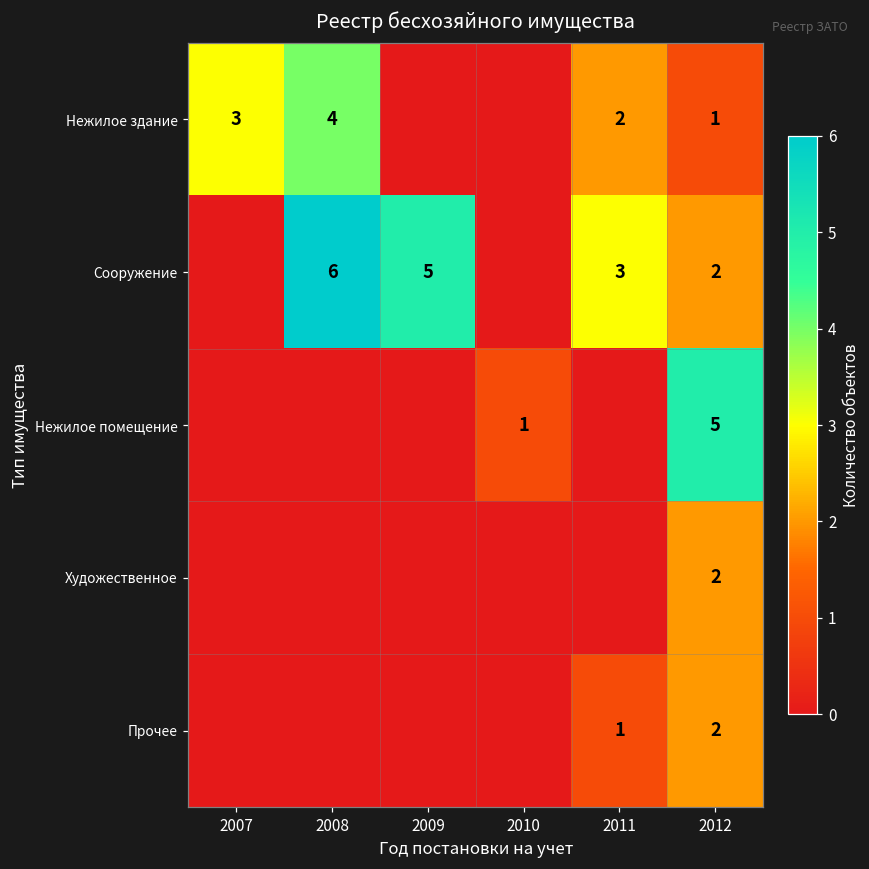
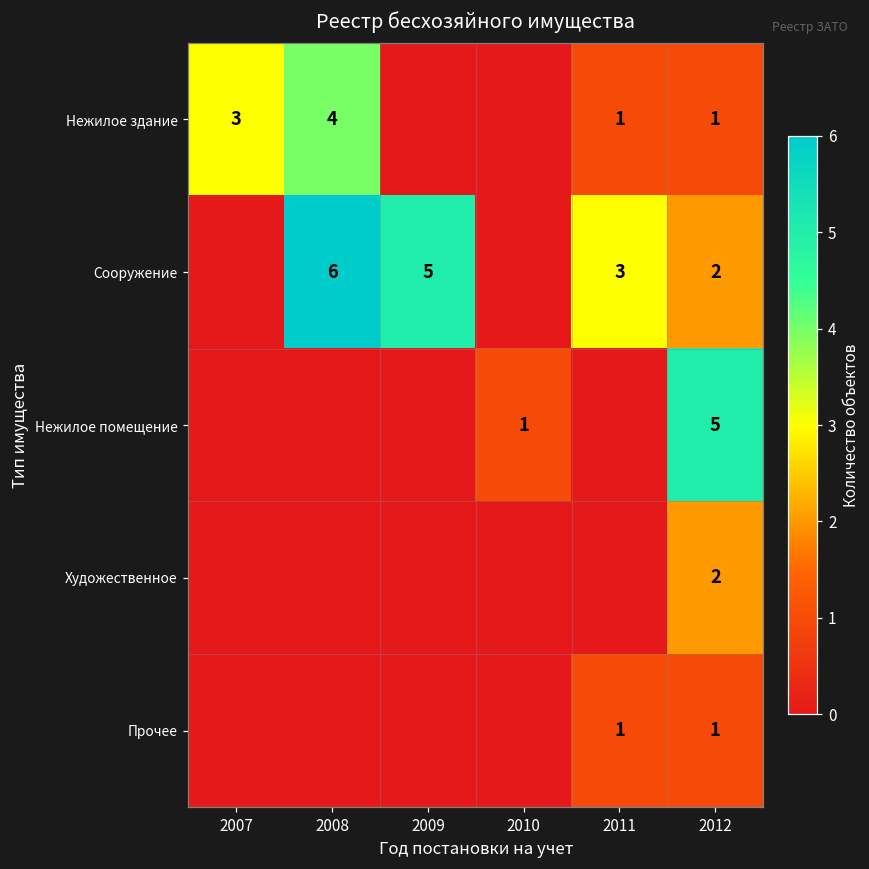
  {
    "Нежилое здание": {
      "2007": 3,
      "2008": 4,
-     "2011": 2,
+     "2011": 1,
      "2012": 1
    },
    "Сооружение": {
      "2008": 6,
      "2009": 5,
      "2011": 3,
      "2012": 2
    },
    "Нежилое помещение": {
      "2010": 1,
      "2012": 5
    },
    "Художественное": {
      "2012": 2
    },
    "Прочее": {
      "2011": 1,
-     "2012": 2
+     "2012": 1
    }
  }
